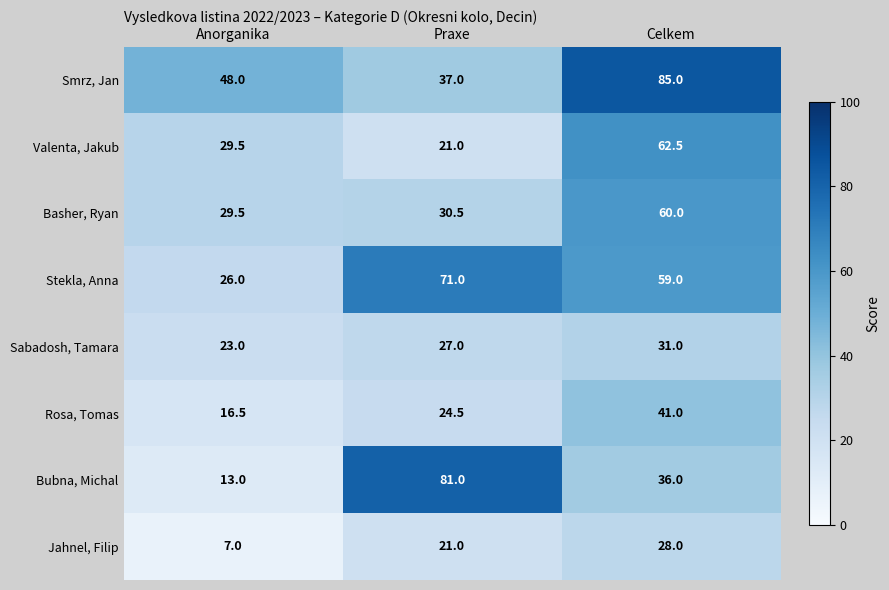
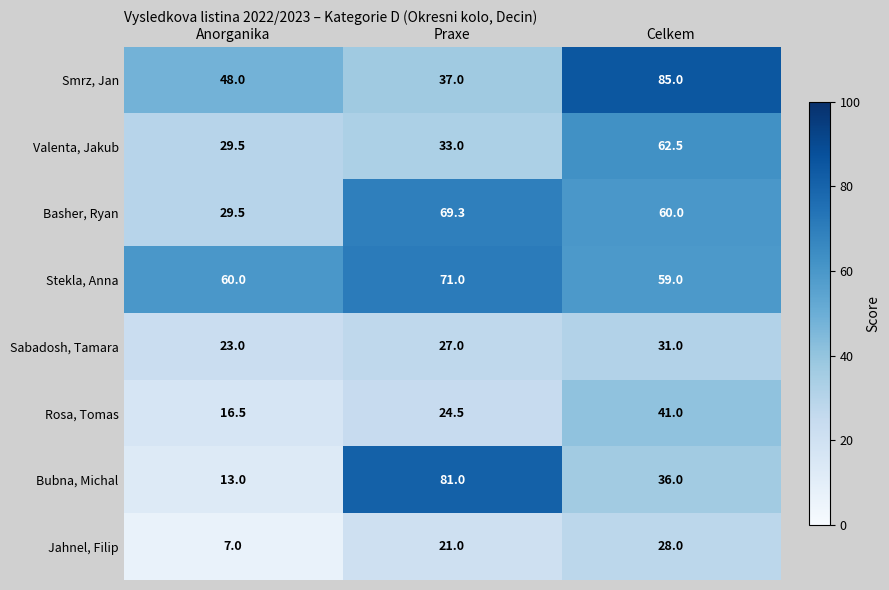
  {
    "Smrz, Jan": {
      "Anorganika": 48.0,
      "Praxe": 37.0,
      "Celkem": 85.0
    },
    "Valenta, Jakub": {
      "Anorganika": 29.5,
-     "Praxe": 21.0,
+     "Praxe": 33.0,
      "Celkem": 62.5
    },
    "Basher, Ryan": {
      "Anorganika": 29.5,
-     "Praxe": 30.5,
+     "Praxe": 69.3,
      "Celkem": 60.0
    },
    "Stekla, Anna": {
-     "Anorganika": 26.0,
+     "Anorganika": 60.0,
      "Praxe": 71.0,
      "Celkem": 59.0
    },
    "Sabadosh, Tamara": {
      "Anorganika": 23.0,
      "Praxe": 27.0,
      "Celkem": 31.0
    },
    "Rosa, Tomas": {
      "Anorganika": 16.5,
      "Praxe": 24.5,
      "Celkem": 41.0
    },
    "Bubna, Michal": {
      "Anorganika": 13.0,
      "Praxe": 81.0,
      "Celkem": 36.0
    },
    "Jahnel, Filip": {
      "Anorganika": 7.0,
      "Praxe": 21.0,
      "Celkem": 28.0
    }
  }
